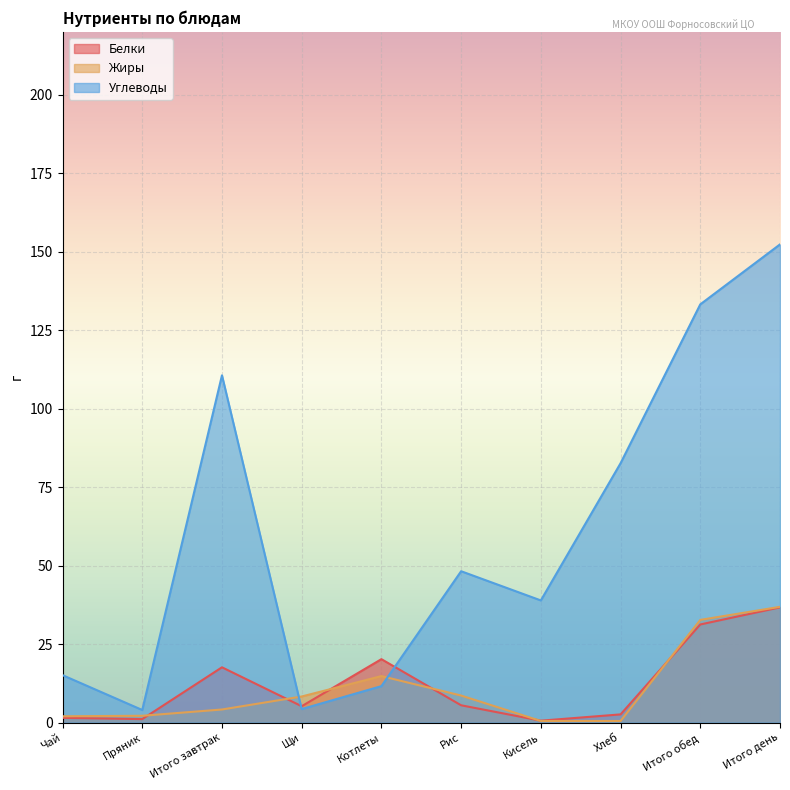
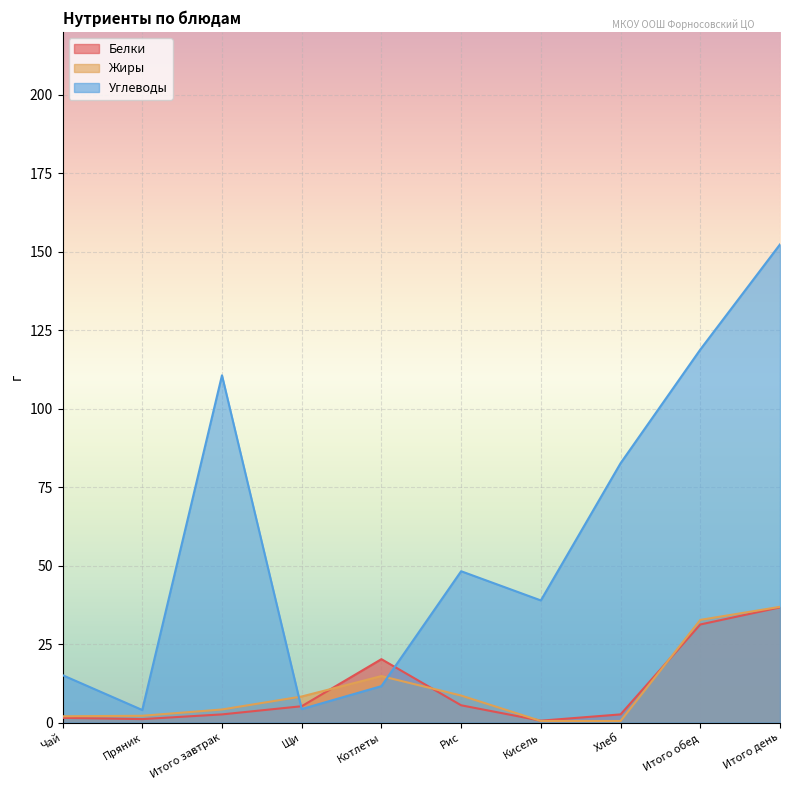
  {
    "Белки": {
      "Пряник": 1,
-     "Итого завтрак": 18,
+     "Итого завтрак": 3,
      "Щи": 5,
      "Котлеты": 20,
      "Рис": 6,
      "Хлеб": 3,
      "Итого обед": 31
    },
    "Жиры": {
      "Пряник": 2,
      "Итого завтрак": 4,
      "Щи": 8,
      "Котлеты": 15,
      "Рис": 9,
      "Хлеб": 1,
      "Итого обед": 33
    },
    "Углеводы": {
      "Чай": 15,
      "Пряник": 4,
      "Итого завтрак": 111,
      "Щи": 4,
      "Котлеты": 12,
      "Рис": 48,
      "Кисель": 39,
      "Хлеб": 83,
-     "Итого обед": 133,
+     "Итого обед": 119,
      "Итого день": 152
    }
  }
